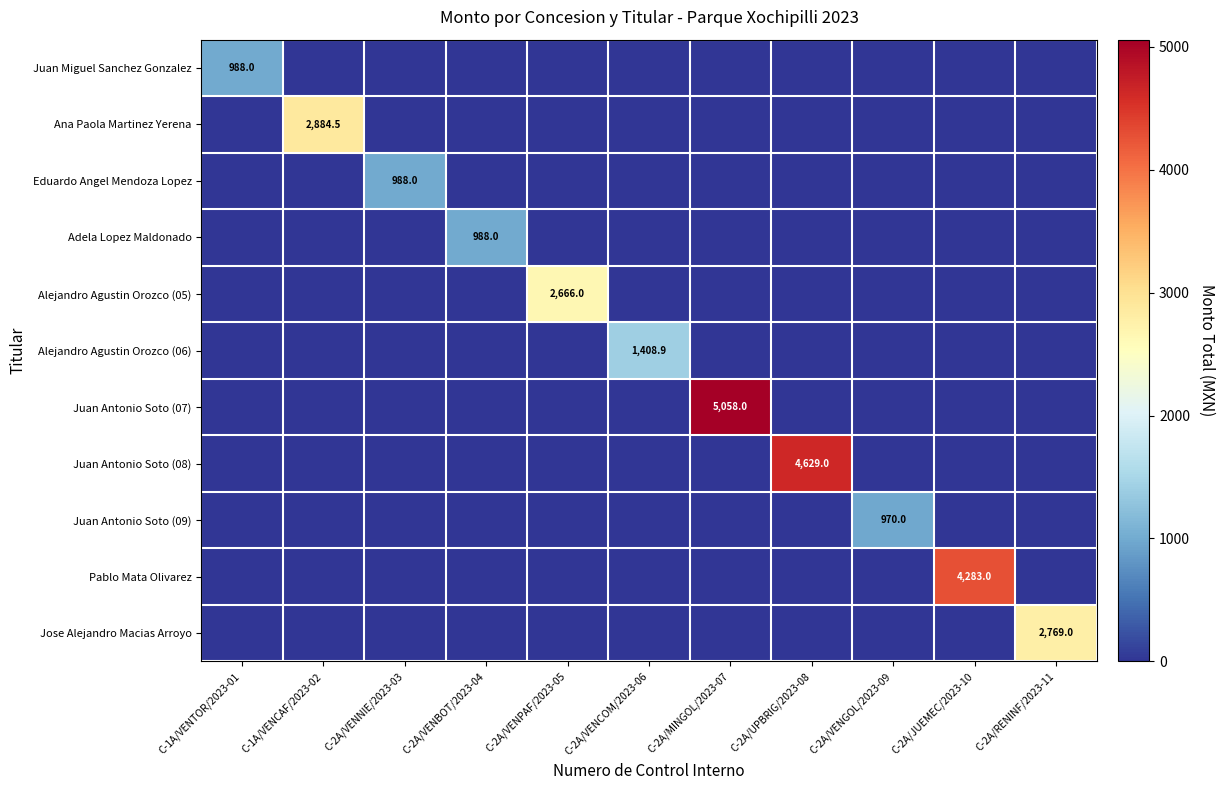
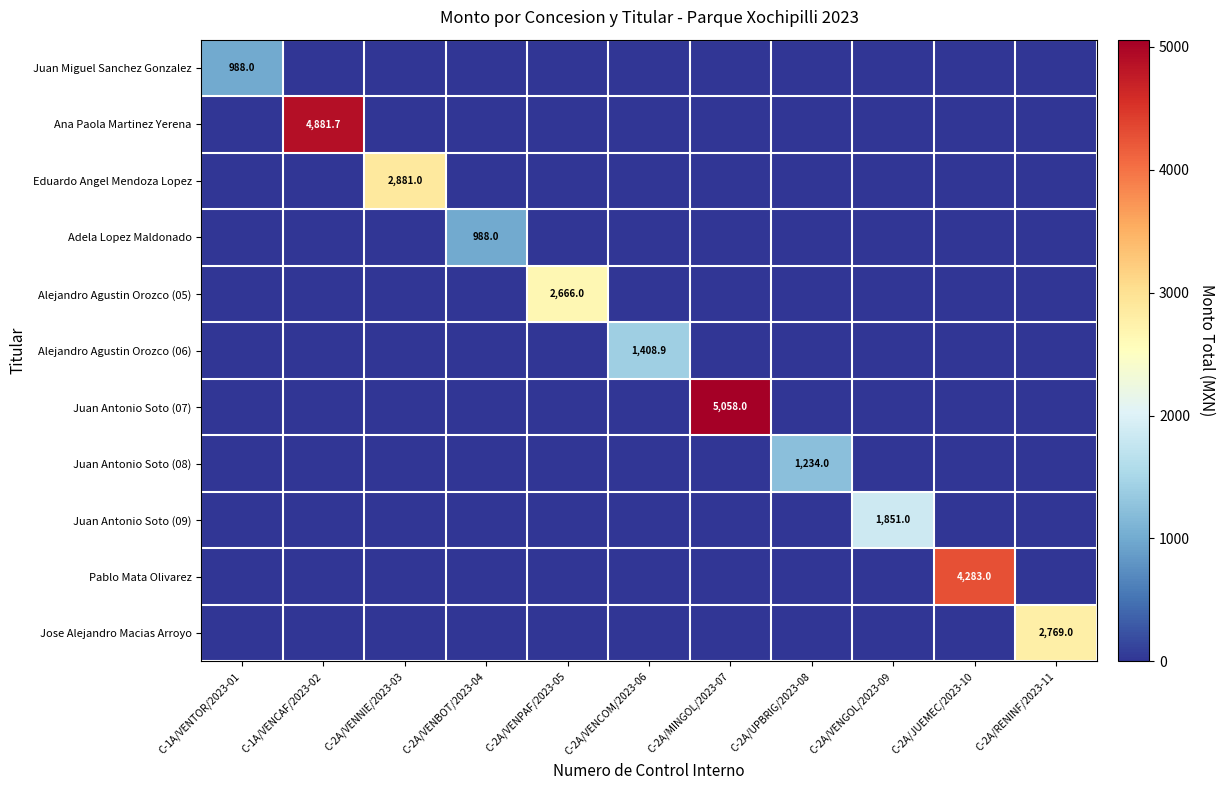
  {
    "Juan Miguel Sanchez Gonzalez": {
      "C-1A/VENTOR/2023-01": "988.0"
    },
    "Ana Paola Martinez Yerena": {
-     "C-1A/VENCAF/2023-02": "2,884.5"
+     "C-1A/VENCAF/2023-02": "4,881.7"
    },
    "Eduardo Angel Mendoza Lopez": {
-     "C-2A/VENNIE/2023-03": "988.0"
+     "C-2A/VENNIE/2023-03": "2,881.0"
    },
    "Adela Lopez Maldonado": {
      "C-2A/VENBOT/2023-04": "988.0"
    },
    "Alejandro Agustin Orozco (05)": {
      "C-2A/VENPAF/2023-05": "2,666.0"
    },
    "Alejandro Agustin Orozco (06)": {
      "C-2A/VENCOM/2023-06": "1,408.9"
    },
    "Juan Antonio Soto (07)": {
      "C-2A/MINGOL/2023-07": "5,058.0"
    },
    "Juan Antonio Soto (08)": {
-     "C-2A/UPBRIG/2023-08": "4,629.0"
+     "C-2A/UPBRIG/2023-08": "1,234.0"
    },
    "Juan Antonio Soto (09)": {
-     "C-2A/VENGOL/2023-09": "970.0"
+     "C-2A/VENGOL/2023-09": "1,851.0"
    },
    "Pablo Mata Olivarez": {
      "C-2A/JUEMEC/2023-10": "4,283.0"
    },
    "Jose Alejandro Macias Arroyo": {
      "C-2A/RENINF/2023-11": "2,769.0"
    }
  }
